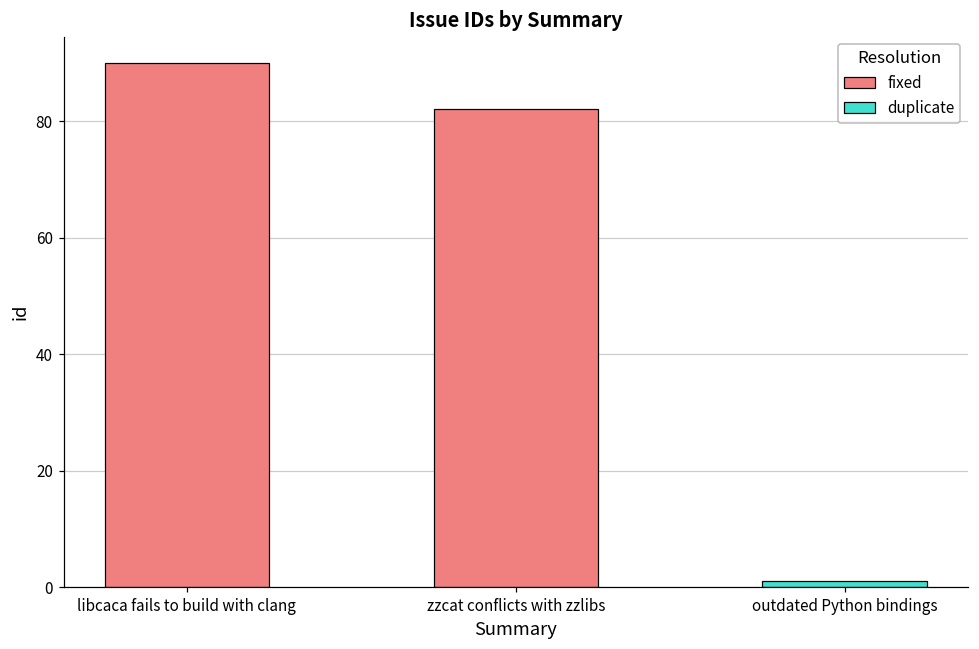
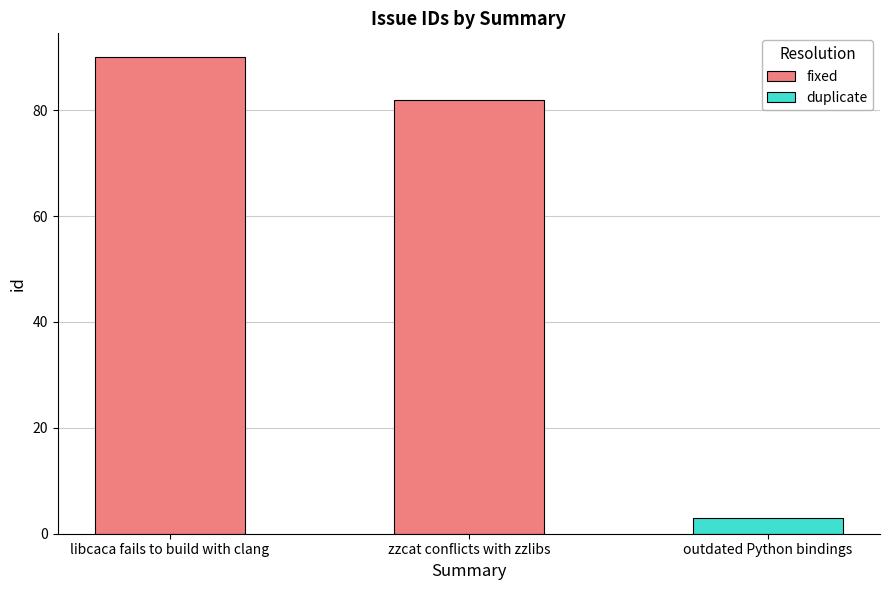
  {
    "libcaca fails to build with clang": 90,
    "zzcat conflicts with zzlibs": 82,
-   "outdated Python bindings": 1
+   "outdated Python bindings": 3
  }
